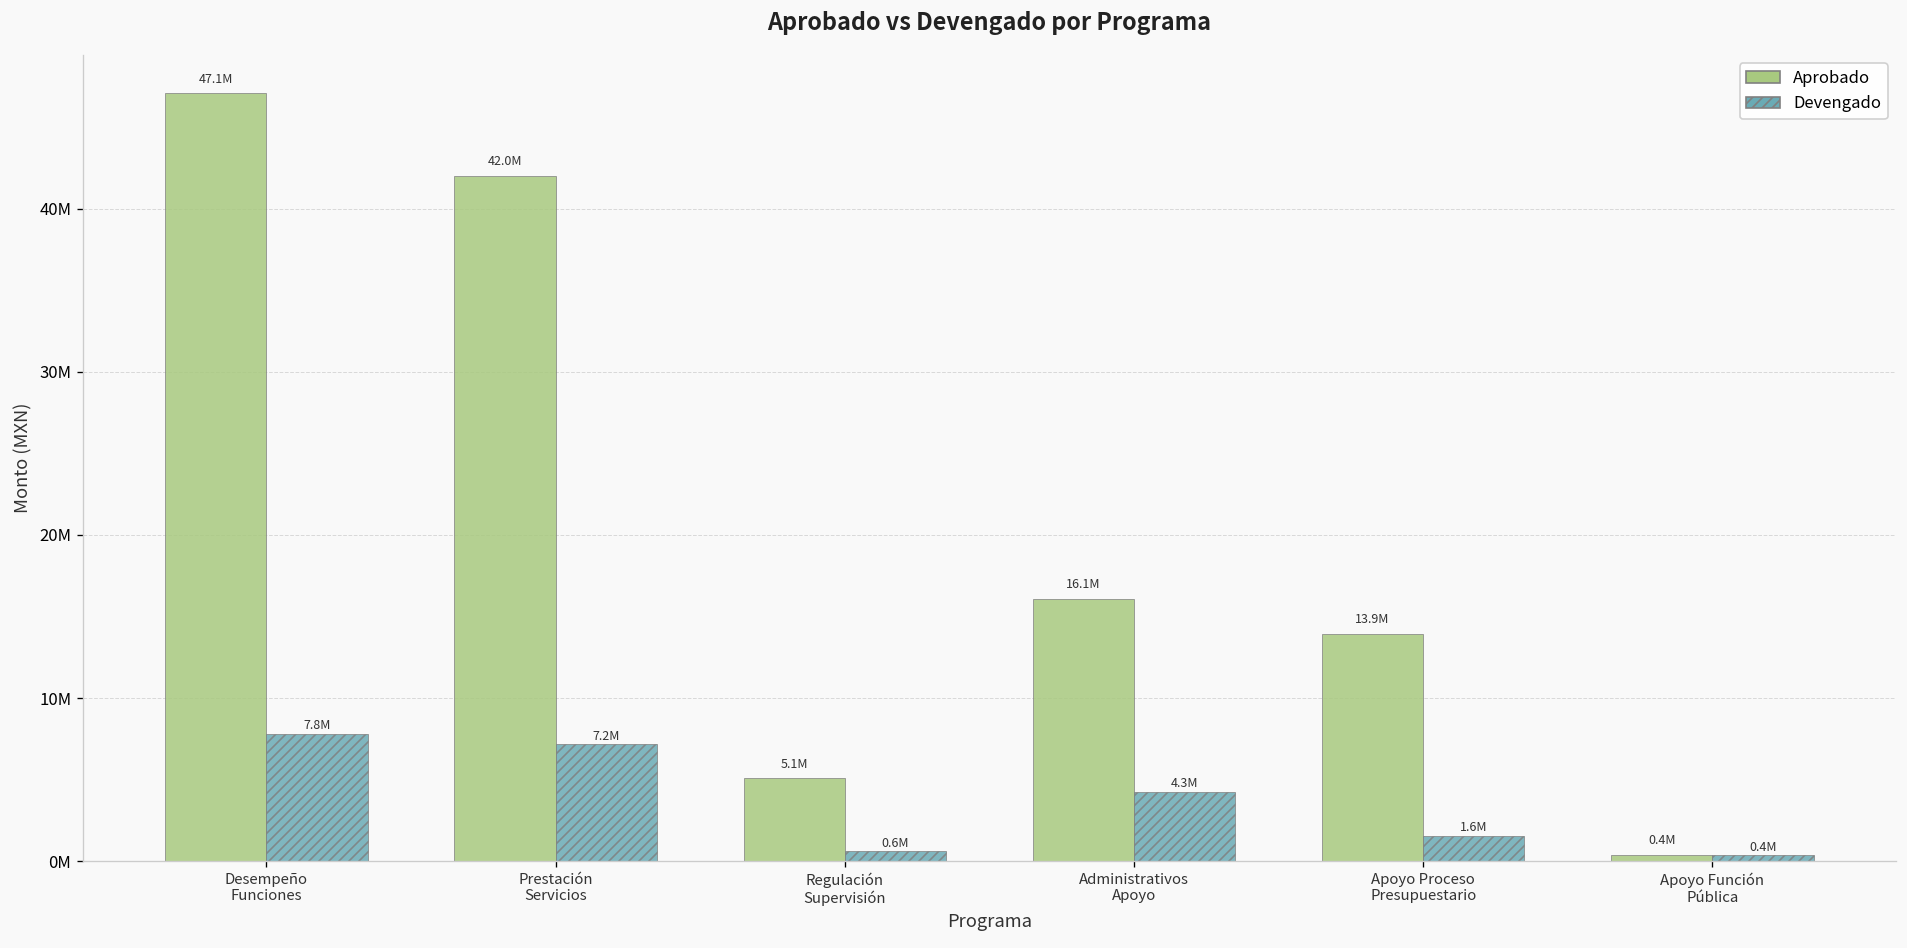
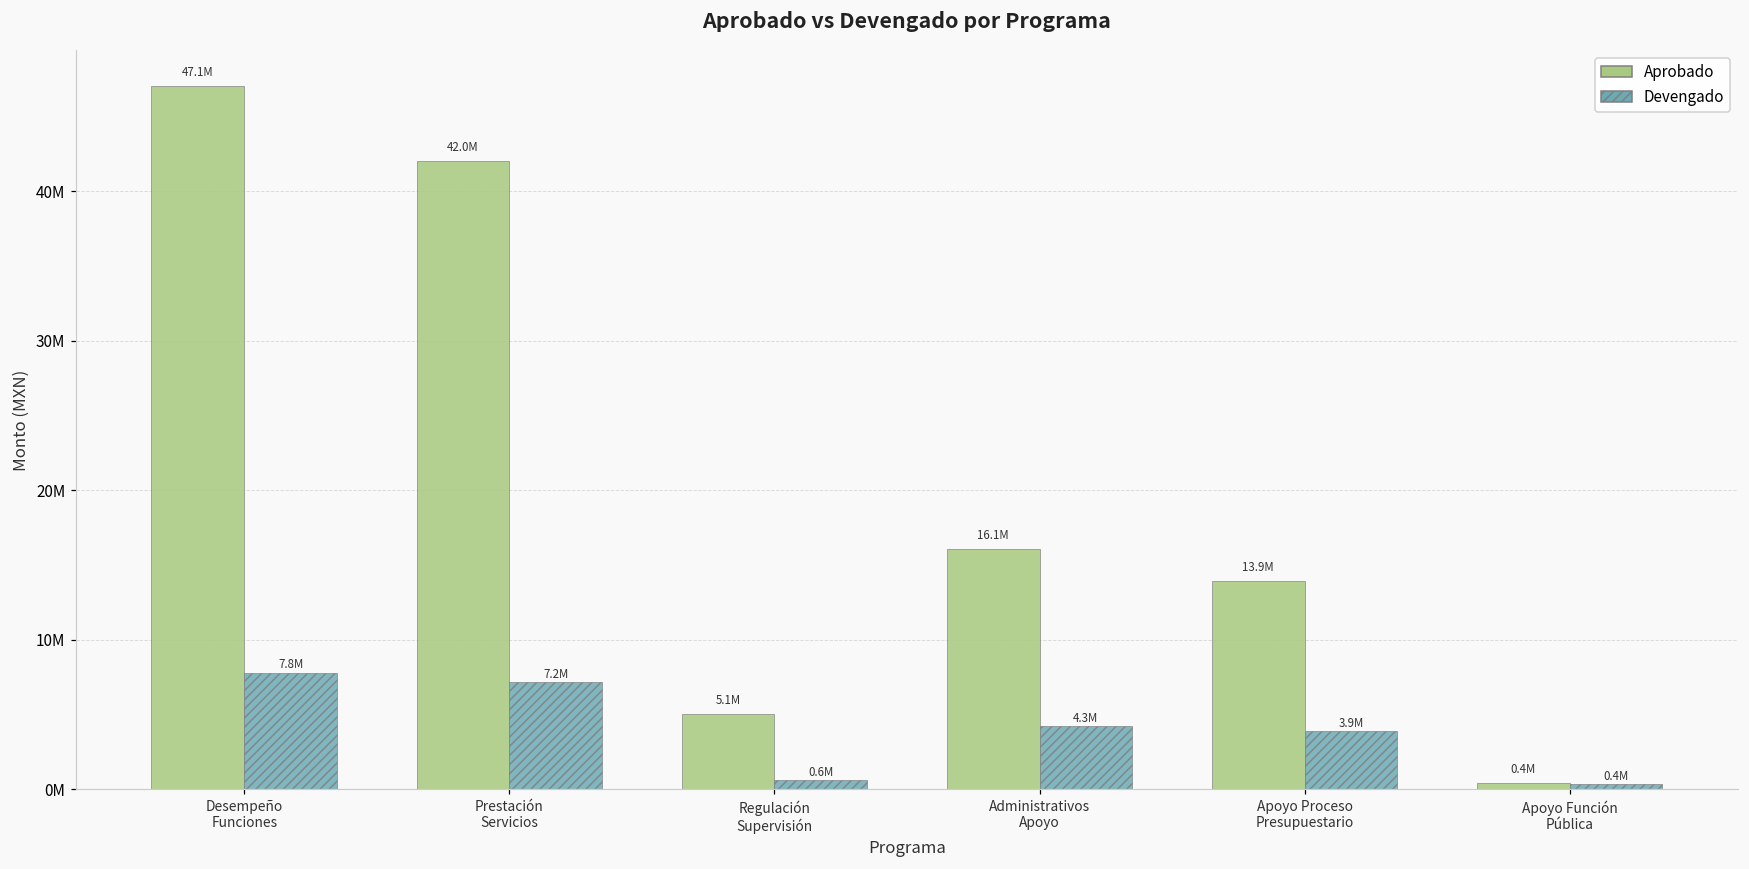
  {
    "Aprobado": {
      "Desempeño Funciones": "47.1M",
      "Prestación Servicios": "42.0M",
      "Regulación Supervisión": "5.1M",
      "Administrativos Apoyo": "16.1M",
      "Apoyo Proceso Presupuestario": "13.9M",
      "Apoyo Función Pública": "0.4M"
    },
    "Devengado": {
      "Desempeño Funciones": "7.8M",
      "Prestación Servicios": "7.2M",
      "Regulación Supervisión": "0.6M",
      "Administrativos Apoyo": "4.3M",
-     "Apoyo Proceso Presupuestario": "1.6M",
+     "Apoyo Proceso Presupuestario": "3.9M",
      "Apoyo Función Pública": "0.4M"
    }
  }
